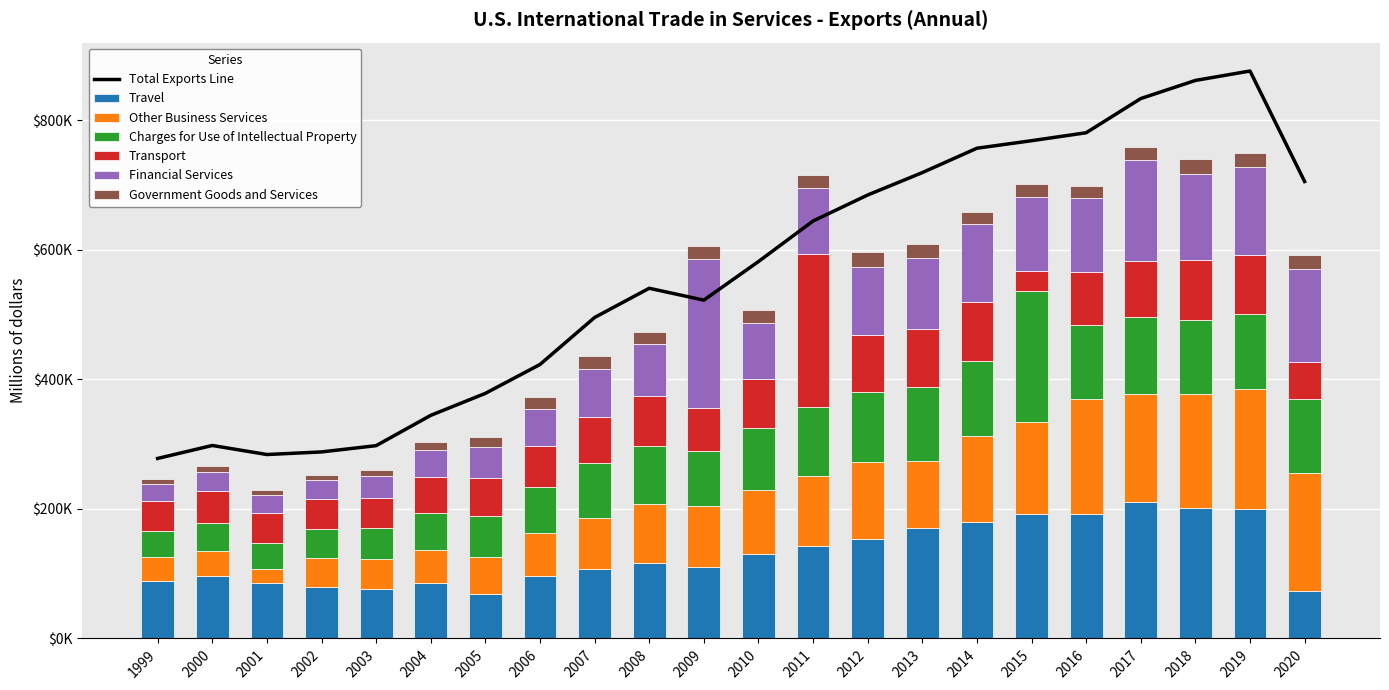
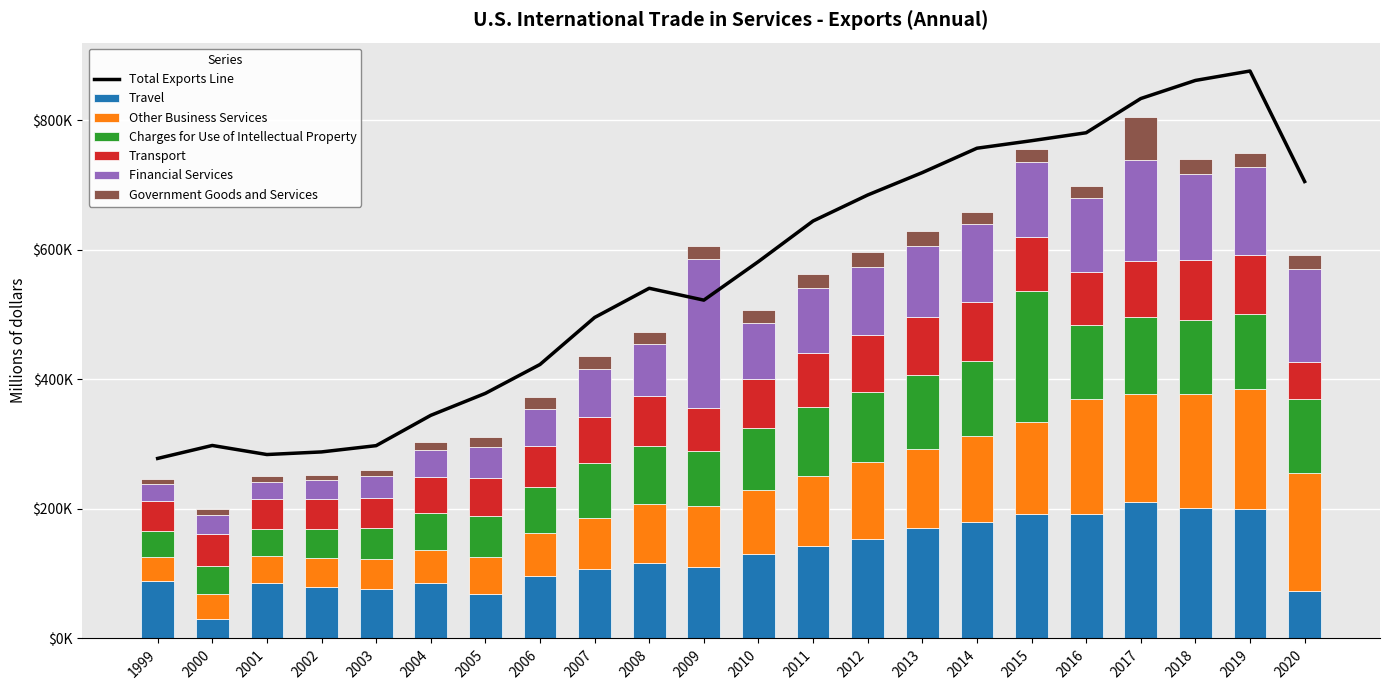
  {
    "Total Exports Line": {
      "1999": "$280000",
      "2000": "$300000",
      "2001": "$280000",
      "2002": "$290000",
      "2003": "$300000",
      "2004": "$340000",
      "2005": "$380000",
      "2006": "$420000",
      "2007": "$500000",
      "2008": "$540000",
      "2009": "$520000",
      "2010": "$580000",
      "2011": "$640000",
      "2012": "$680000",
      "2013": "$720000",
      "2014": "$760000",
      "2015": "$770000",
      "2016": "$780000",
      "2017": "$830000",
      "2018": "$860000",
      "2019": "$880000",
      "2020": "$710000"
    },
    "Travel": {
      "1999": "$90000",
-     "2000": "$100000",
+     "2000": "$30000",
      "2001": "$90000",
      "2002": "$80000",
      "2003": "$80000",
      "2004": "$90000",
      "2005": "$70000",
      "2006": "$100000",
      "2007": "$110000",
      "2008": "$120000",
      "2009": "$110000",
      "2010": "$130000",
      "2011": "$140000",
      "2012": "$150000",
      "2013": "$170000",
      "2014": "$180000",
      "2015": "$190000",
      "2016": "$190000",
      "2017": "$210000",
      "2018": "$200000",
      "2019": "$200000",
      "2020": "$70000"
    },
    "Other Business Services": {
      "1999": "$40000",
      "2000": "$40000",
-     "2001": "$20000",
+     "2001": "$40000",
      "2002": "$40000",
      "2003": "$50000",
      "2004": "$50000",
      "2005": "$60000",
      "2006": "$70000",
      "2007": "$80000",
      "2008": "$90000",
      "2009": "$90000",
      "2010": "$100000",
      "2011": "$110000",
      "2012": "$120000",
-     "2013": "$100000",
+     "2013": "$120000",
      "2014": "$130000",
      "2015": "$140000",
      "2016": "$180000",
      "2017": "$170000",
      "2018": "$180000",
      "2019": "$190000",
      "2020": "$180000"
    },
    "Charges for Use of Intellectual Property": {
      "1999": "$40000",
      "2000": "$40000",
      "2001": "$40000",
      "2002": "$40000",
      "2003": "$50000",
      "2004": "$60000",
      "2005": "$60000",
      "2006": "$70000",
      "2007": "$80000",
      "2008": "$90000",
      "2009": "$90000",
      "2010": "$90000",
      "2011": "$110000",
      "2012": "$110000",
      "2013": "$110000",
      "2014": "$120000",
      "2015": "$200000",
      "2016": "$110000",
      "2017": "$120000",
      "2018": "$110000",
      "2019": "$120000",
      "2020": "$110000"
    },
    "Transport": {
      "1999": "$50000",
      "2000": "$50000",
      "2001": "$50000",
      "2002": "$50000",
      "2003": "$50000",
      "2004": "$50000",
      "2005": "$60000",
      "2006": "$60000",
      "2007": "$70000",
      "2008": "$80000",
      "2009": "$70000",
      "2010": "$80000",
-     "2011": "$240000",
+     "2011": "$80000",
      "2012": "$90000",
      "2013": "$90000",
      "2014": "$90000",
-     "2015": "$30000",
+     "2015": "$80000",
      "2016": "$80000",
      "2017": "$90000",
      "2018": "$90000",
      "2019": "$90000",
      "2020": "$60000"
    },
    "Financial Services": {
      "1999": "$30000",
      "2000": "$30000",
      "2001": "$30000",
      "2002": "$30000",
      "2003": "$30000",
      "2004": "$40000",
      "2005": "$50000",
      "2006": "$60000",
      "2007": "$70000",
      "2008": "$80000",
      "2009": "$230000",
      "2010": "$90000",
      "2011": "$100000",
      "2012": "$110000",
      "2013": "$110000",
      "2014": "$120000",
      "2015": "$110000",
      "2016": "$110000",
      "2017": "$160000",
      "2018": "$130000",
      "2019": "$140000",
      "2020": "$140000"
    },
    "Government Goods and Services": {
      "1999": "$10000",
      "2000": "$10000",
      "2001": "$10000",
      "2002": "$10000",
      "2003": "$10000",
      "2004": "$10000",
      "2005": "$20000",
      "2006": "$20000",
      "2007": "$20000",
      "2008": "$20000",
      "2009": "$20000",
      "2010": "$20000",
      "2011": "$20000",
      "2012": "$20000",
      "2013": "$20000",
      "2014": "$20000",
      "2015": "$20000",
      "2016": "$20000",
-     "2017": "$20000",
+     "2017": "$70000",
      "2018": "$20000",
      "2019": "$20000",
      "2020": "$20000"
    }
  }
